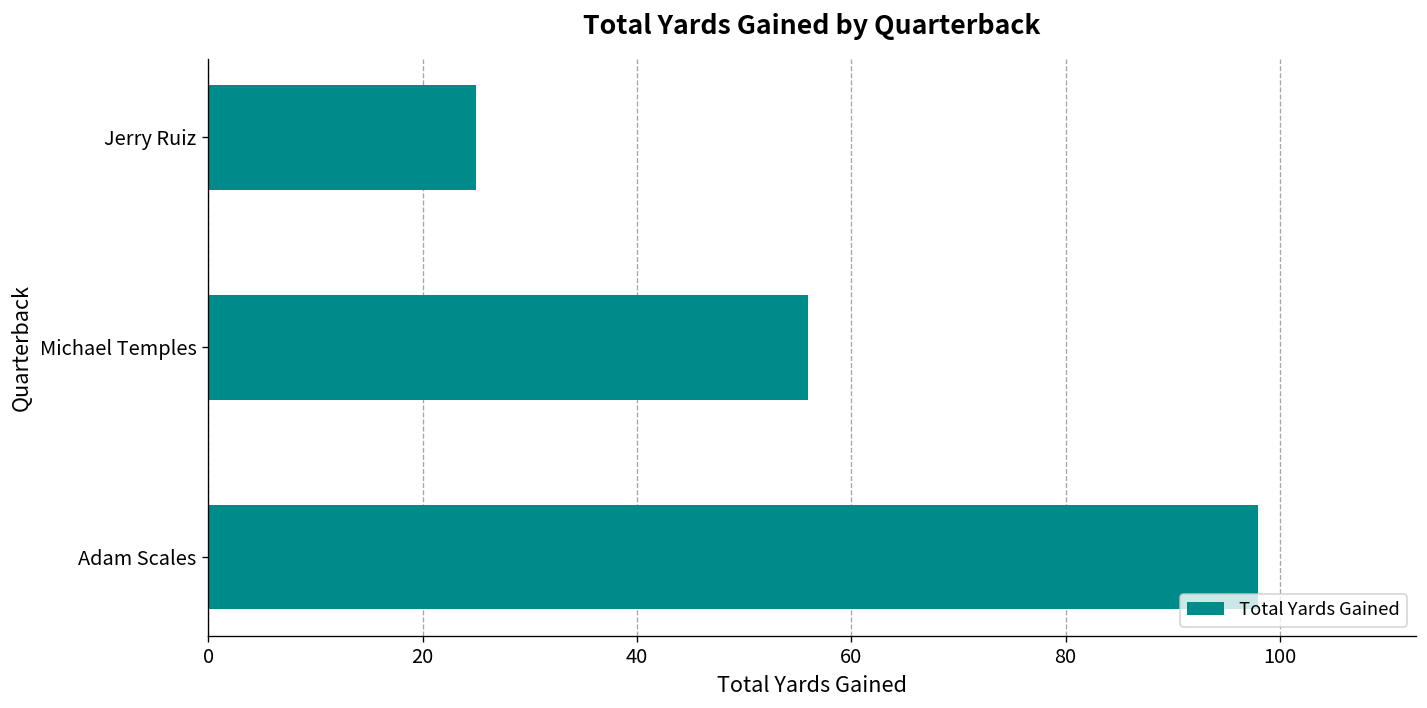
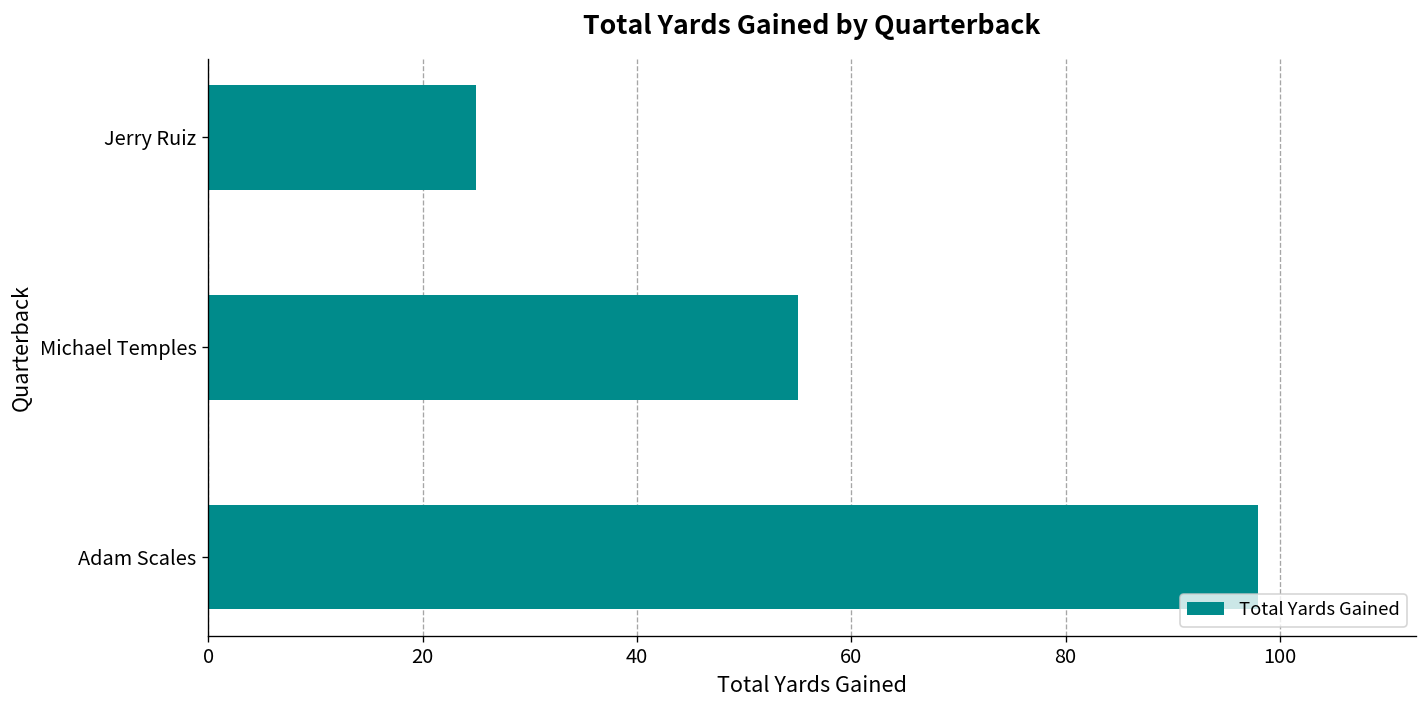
  {
    "Jerry Ruiz": 25,
-   "Michael Temples": 56,
+   "Michael Temples": 55,
    "Adam Scales": 98
  }
